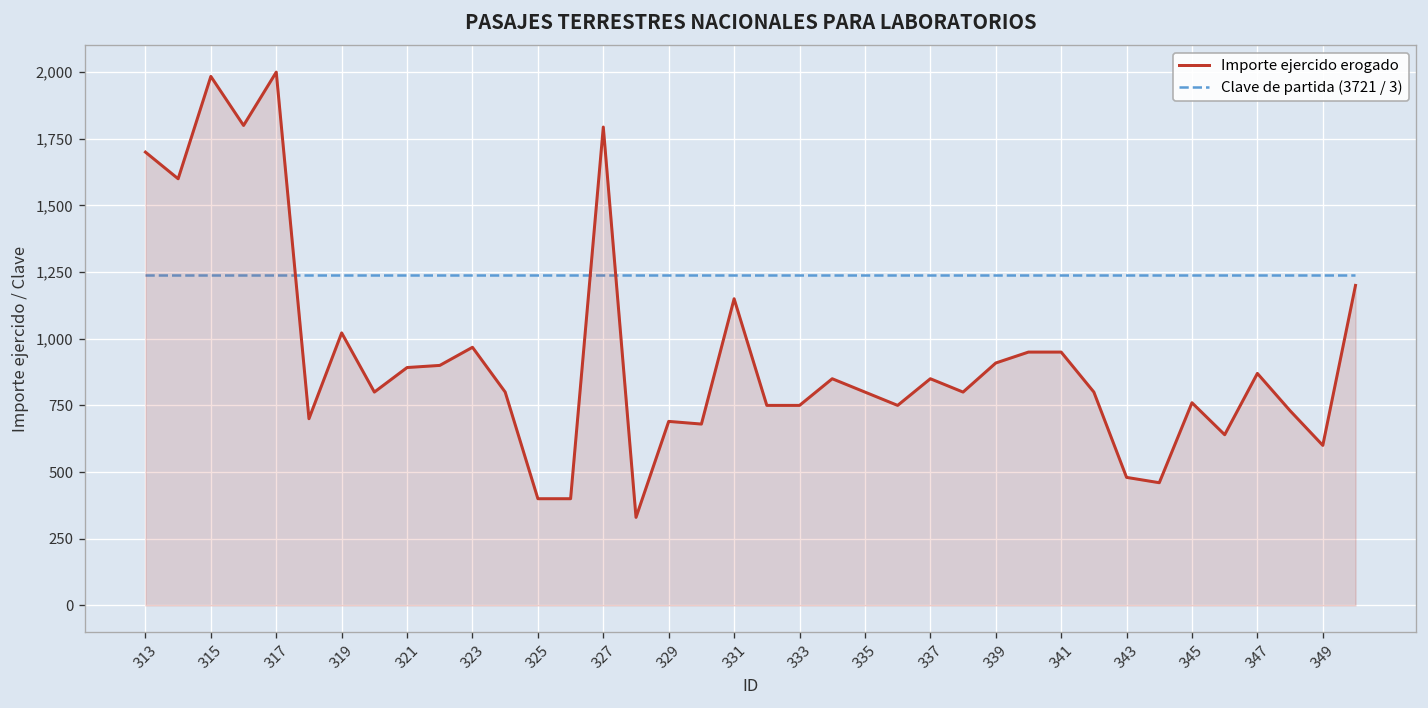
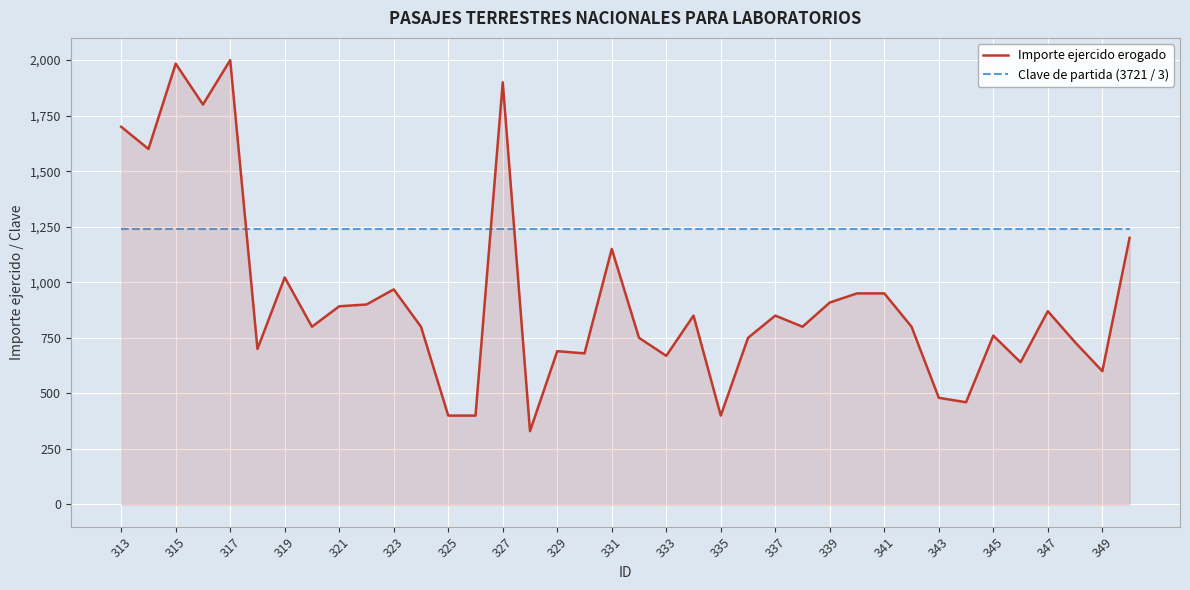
  {
    "Importe ejercido erogado": {
      "313": "1,700",
      "315": "1,980",
      "317": "2,000",
      "319": "1,020",
      "321": "890",
      "323": "970",
      "325": "400",
-     "327": "1,790",
+     "327": "1,900",
      "329": "690",
      "331": "1,150",
-     "333": "750",
-     "335": "800",
+     "333": "670",
+     "335": "400",
      "337": "850",
      "339": "910",
      "341": "950",
      "343": "480",
      "345": "760",
      "347": "870",
      "349": "600"
    },
    "Clave de partida (3721 / 3)": {
      "313": "1,240",
      "315": "1,240",
      "317": "1,240",
      "319": "1,240",
      "321": "1,240",
      "323": "1,240",
      "325": "1,240",
      "327": "1,240",
      "329": "1,240",
      "331": "1,240",
      "333": "1,240",
      "335": "1,240",
      "337": "1,240",
      "339": "1,240",
      "341": "1,240",
      "343": "1,240",
      "345": "1,240",
      "347": "1,240",
      "349": "1,240"
    }
  }
